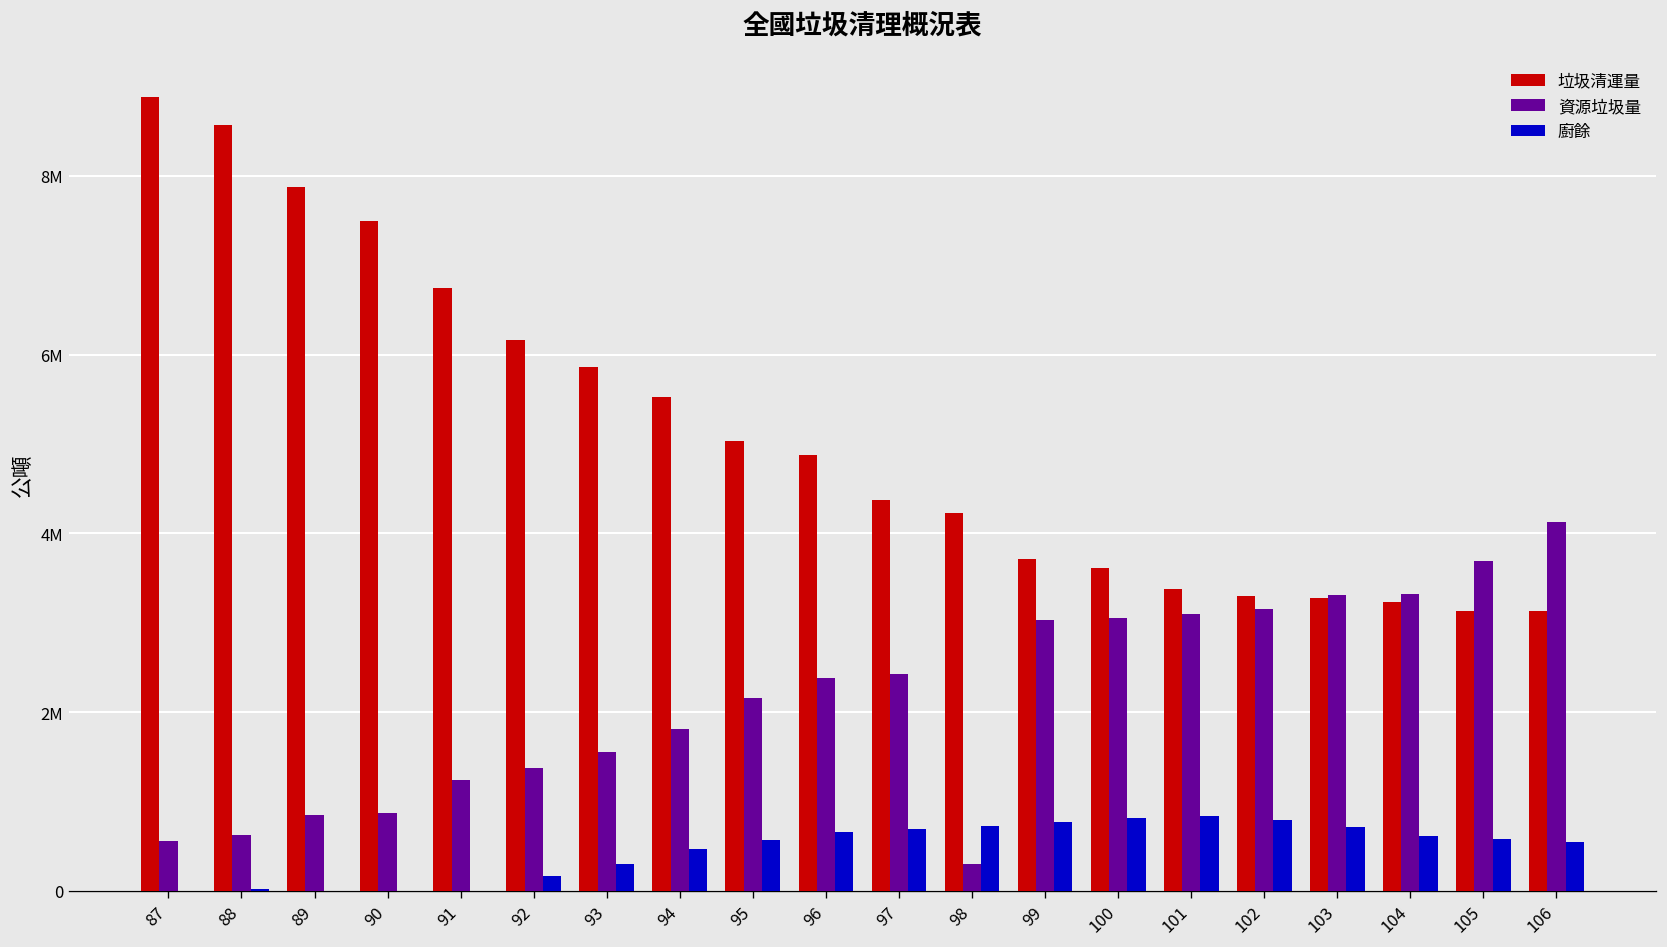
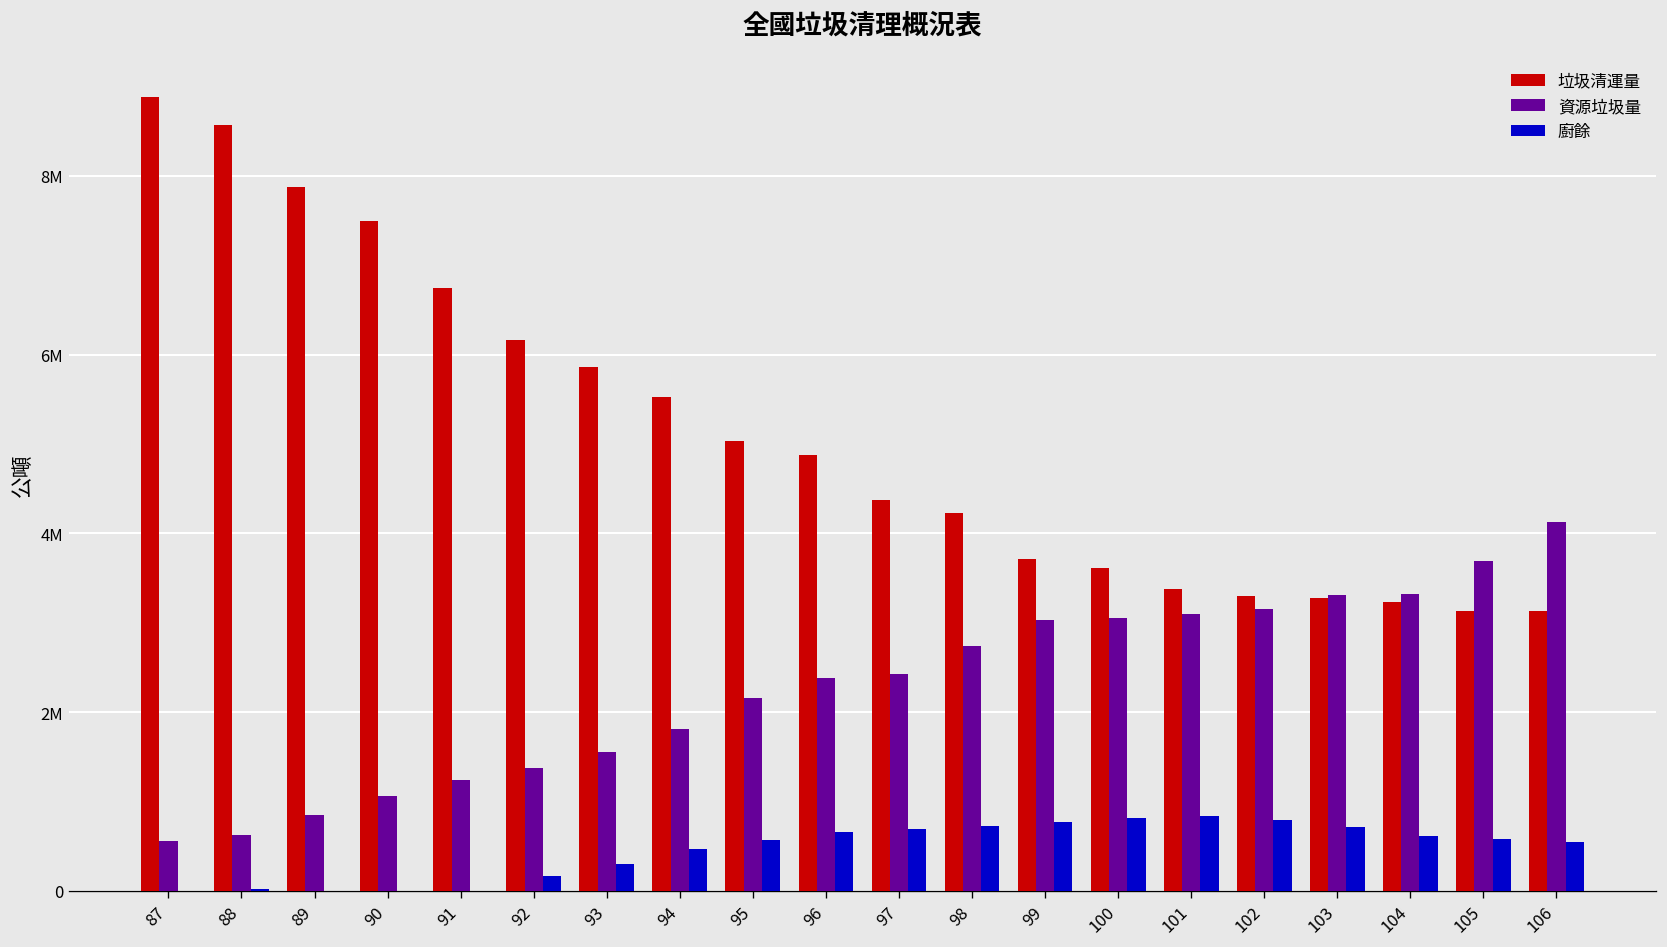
  {
    "垃圾清運量": {
      "87": 8900000,
      "88": 8600000,
      "89": 7900000,
      "90": 7500000,
      "91": 6700000,
      "92": 6200000,
      "93": 5900000,
      "94": 5500000,
      "95": 5000000,
      "96": 4900000,
      "97": 4400000,
      "98": 4200000,
      "99": 3700000,
      "100": 3600000,
      "101": 3400000,
      "102": 3300000,
      "103": 3300000,
      "104": 3200000,
      "105": 3100000,
      "106": 3100000
    },
    "資源垃圾量": {
      "87": 600000,
      "88": 600000,
      "89": 900000,
-     "90": 900000,
+     "90": 1100000,
      "91": 1200000,
      "92": 1400000,
      "93": 1600000,
      "94": 1800000,
      "95": 2200000,
      "96": 2400000,
      "97": 2400000,
-     "98": 300000,
+     "98": 2700000,
      "99": 3000000,
      "100": 3100000,
      "101": 3100000,
      "102": 3200000,
      "103": 3300000,
      "104": 3300000,
      "105": 3700000,
      "106": 4100000
    },
    "廚餘": {
      "92": 200000,
      "93": 300000,
      "94": 500000,
      "95": 600000,
      "96": 700000,
      "97": 700000,
      "98": 700000,
      "99": 800000,
      "100": 800000,
      "101": 800000,
      "102": 800000,
      "103": 700000,
      "104": 600000,
      "105": 600000,
      "106": 600000
    }
  }
